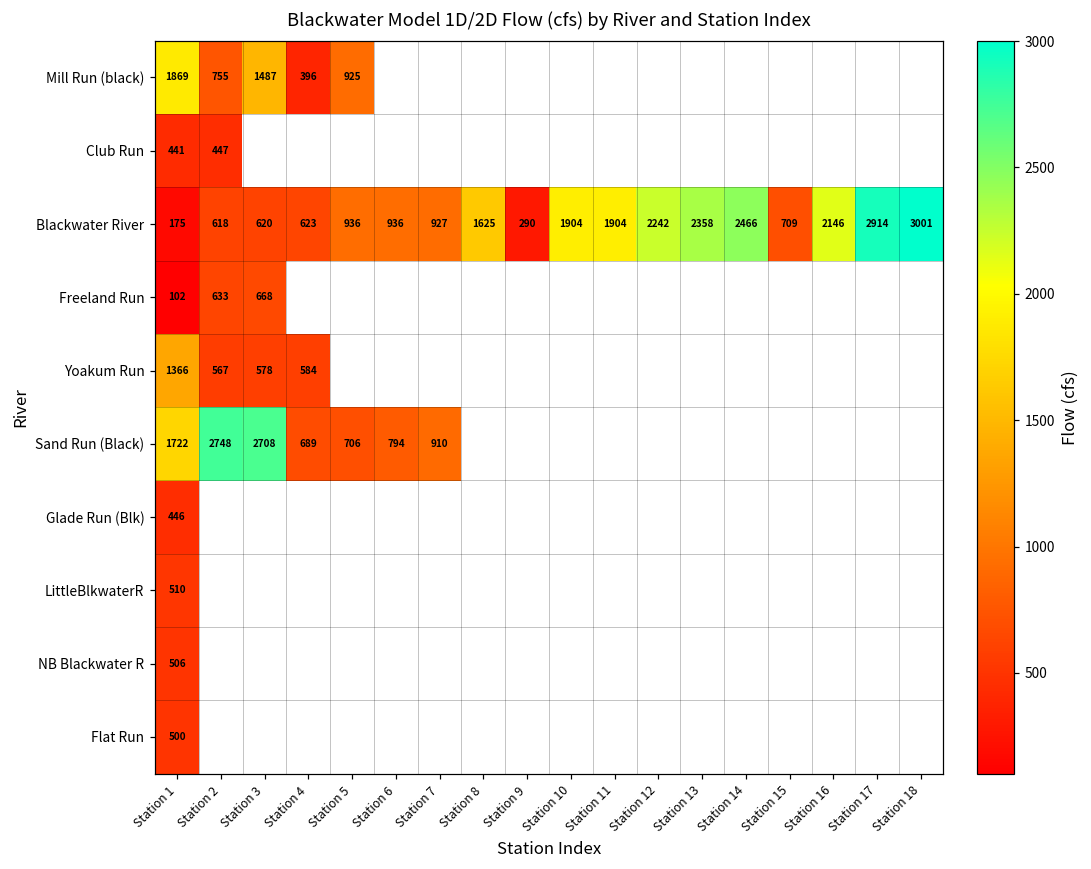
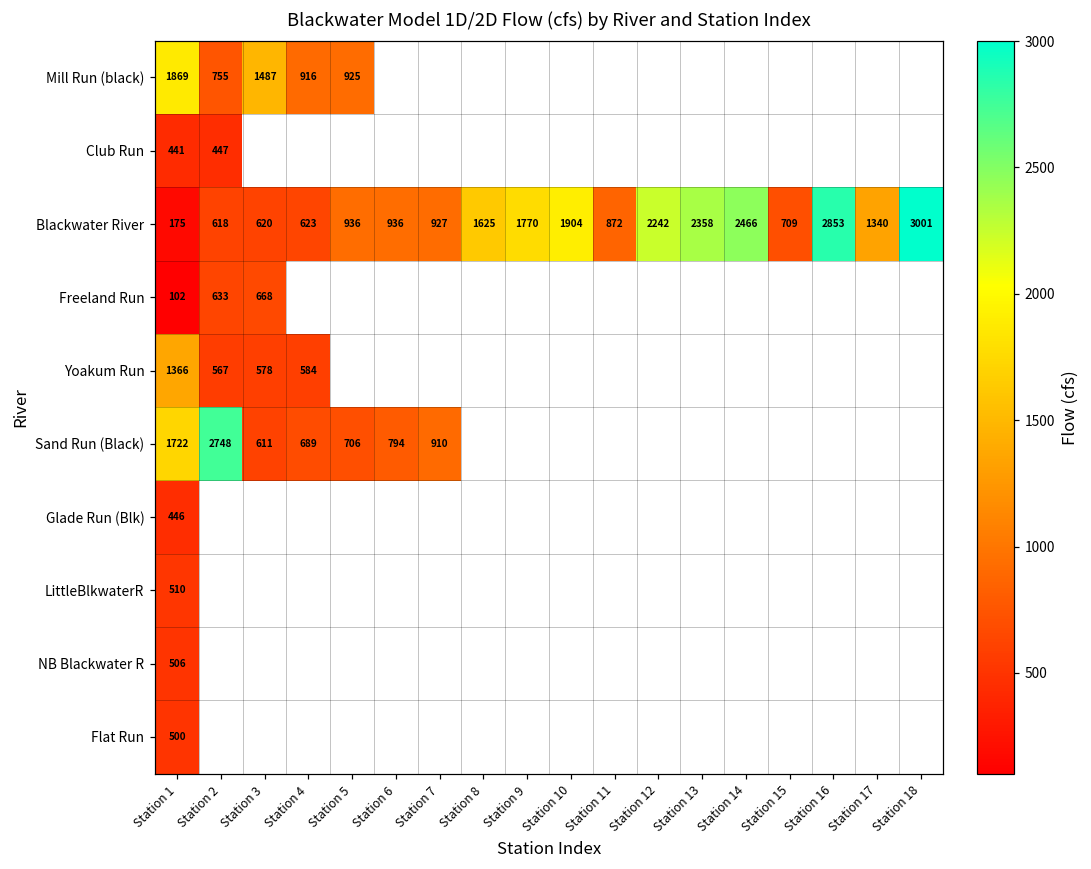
  {
    "Mill Run (black)": {
      "Station 1": 1869,
      "Station 2": 755,
      "Station 3": 1487,
-     "Station 4": 396,
+     "Station 4": 916,
      "Station 5": 925
    },
    "Club Run": {
      "Station 1": 441,
      "Station 2": 447
    },
    "Blackwater River": {
      "Station 1": 175,
      "Station 2": 618,
      "Station 3": 620,
      "Station 4": 623,
      "Station 5": 936,
      "Station 6": 936,
      "Station 7": 927,
      "Station 8": 1625,
-     "Station 9": 290,
+     "Station 9": 1770,
      "Station 10": 1904,
-     "Station 11": 1904,
+     "Station 11": 872,
      "Station 12": 2242,
      "Station 13": 2358,
      "Station 14": 2466,
      "Station 15": 709,
-     "Station 16": 2146,
-     "Station 17": 2914,
+     "Station 16": 2853,
+     "Station 17": 1340,
      "Station 18": 3001
    },
    "Freeland Run": {
      "Station 1": 102,
      "Station 2": 633,
      "Station 3": 668
    },
    "Yoakum Run": {
      "Station 1": 1366,
      "Station 2": 567,
      "Station 3": 578,
      "Station 4": 584
    },
    "Sand Run (Black)": {
      "Station 1": 1722,
      "Station 2": 2748,
-     "Station 3": 2708,
+     "Station 3": 611,
      "Station 4": 689,
      "Station 5": 706,
      "Station 6": 794,
      "Station 7": 910
    },
    "Glade Run (Blk)": {
      "Station 1": 446
    },
    "LittleBlkwaterR": {
      "Station 1": 510
    },
    "NB Blackwater R": {
      "Station 1": 506
    },
    "Flat Run": {
      "Station 1": 500
    }
  }
